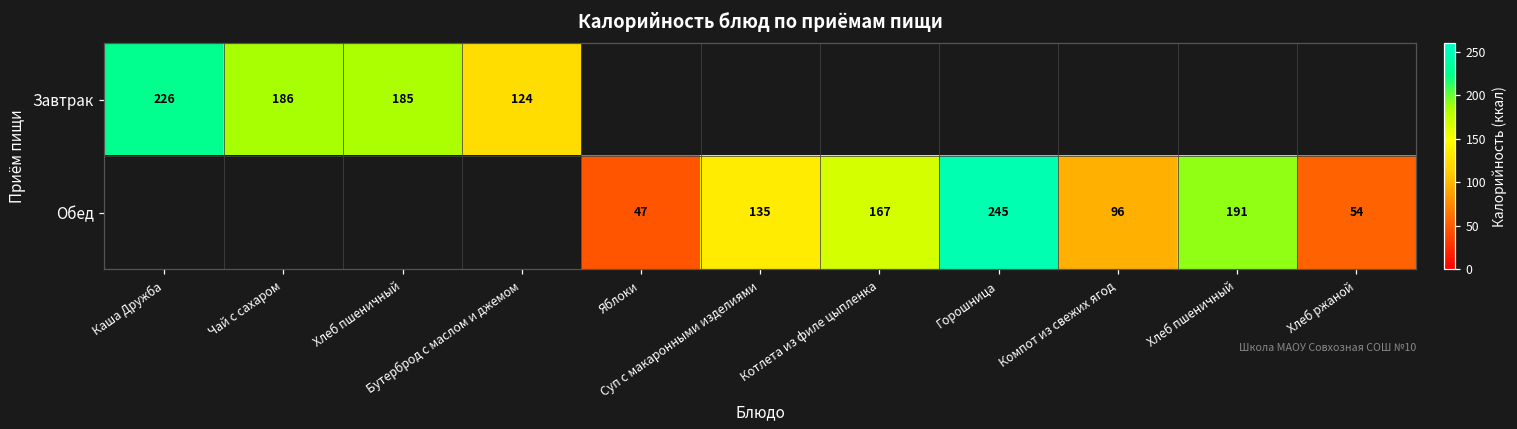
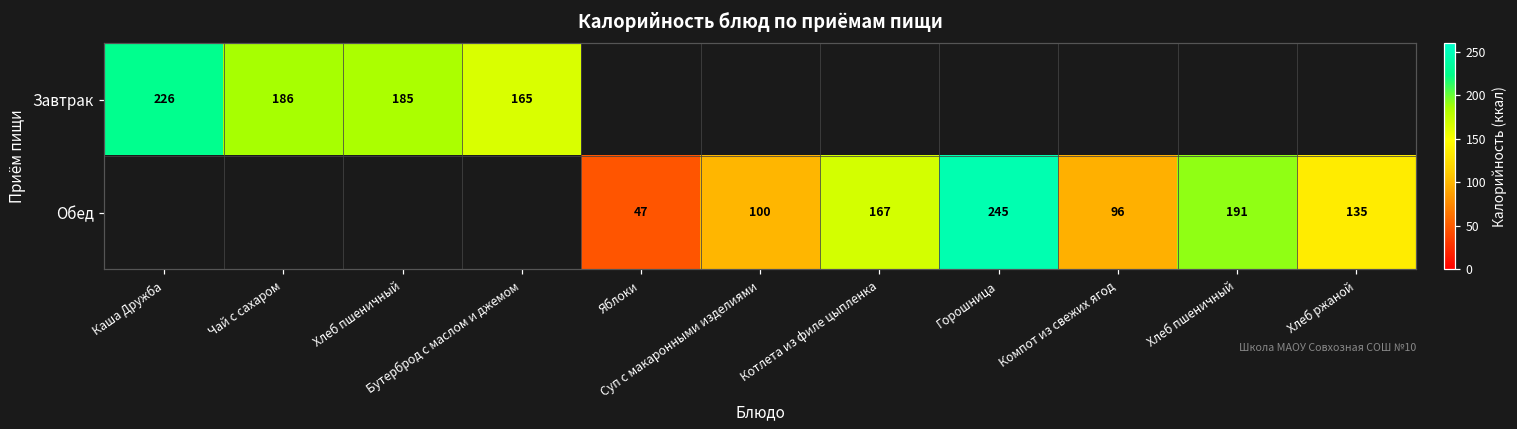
  {
    "Завтрак": {
      "Каша Дружба": 226,
      "Чай с сахаром": 186,
      "Хлеб пшеничный": 185,
-     "Бутерброд с маслом и джемом": 124
+     "Бутерброд с маслом и джемом": 165
    },
    "Обед": {
      "Яблоки": 47,
-     "Суп с макаронными изделиями": 135,
+     "Суп с макаронными изделиями": 100,
      "Котлета из филе цыпленка": 167,
      "Горошница": 245,
      "Компот из свежих ягод": 96,
      "Хлеб пшеничный": 191,
-     "Хлеб ржаной": 54
+     "Хлеб ржаной": 135
    }
  }
